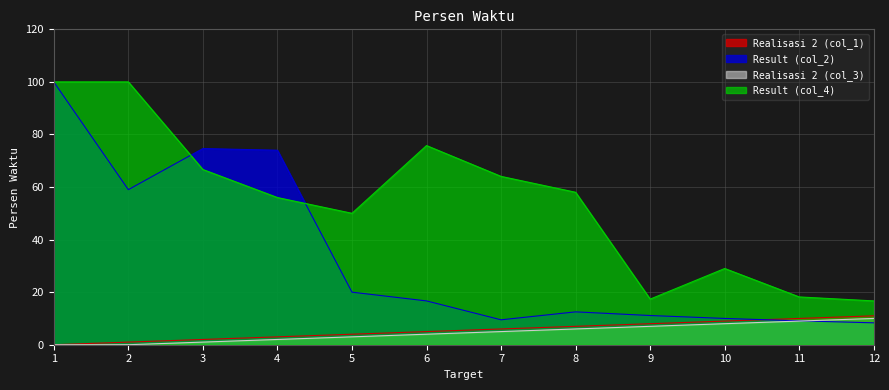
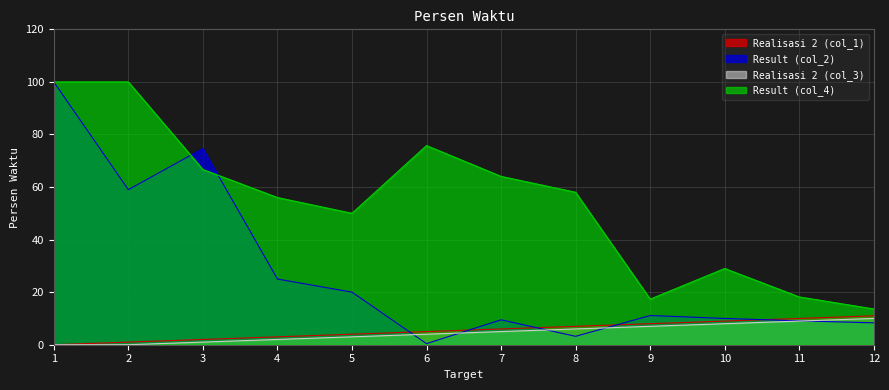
  {
    "Realisasi 2 (col_1)": {
      "2": 1,
      "3": 2,
      "4": 3,
      "5": 4,
      "6": 5,
      "7": 6,
      "8": 7,
      "9": 8,
      "10": 9,
      "12": 11
    },
    "Result (col_2)": {
      "2": 59,
      "3": 75,
-     "4": 74,
+     "4": 25,
      "5": 20,
-     "6": 17,
+     "6": 0,
      "7": 9,
-     "8": 13,
+     "8": 3,
      "9": 11,
      "10": 10,
      "12": 8
    },
    "Realisasi 2 (col_3)": {
      "2": 0,
      "3": 1,
      "4": 2,
      "5": 3,
      "6": 4,
      "7": 5,
      "8": 6,
      "9": 7,
      "10": 8,
      "12": 10
    },
    "Result (col_4)": {
      "2": 100,
      "3": 67,
      "4": 56,
      "5": 50,
      "6": 76,
      "7": 64,
      "8": 58,
      "9": 17,
      "10": 29,
      "11": 18,
-     "12": 17
+     "12": 14
    }
  }
